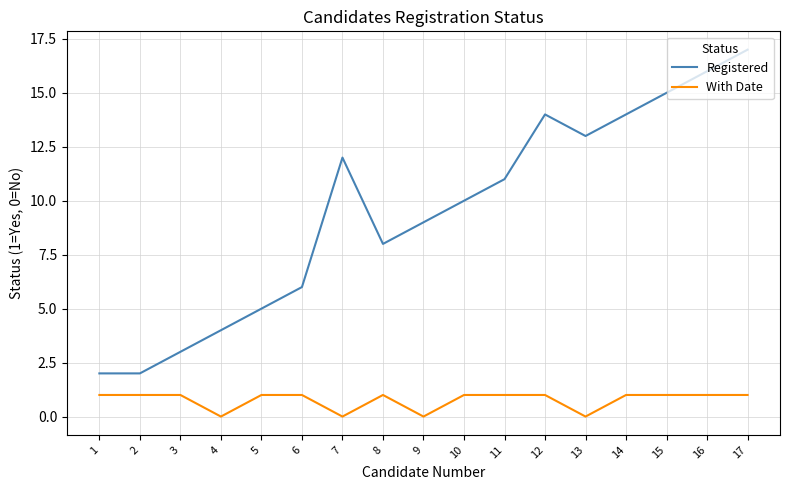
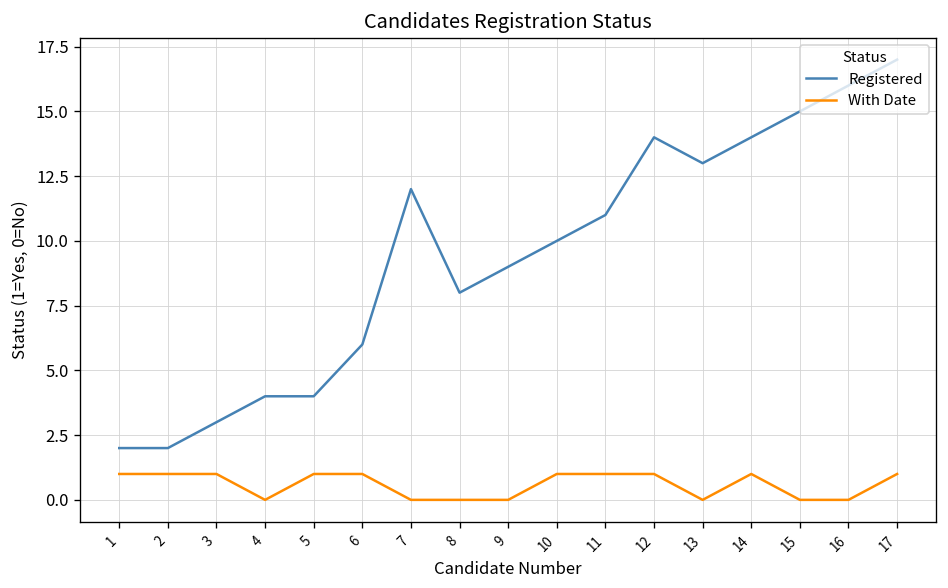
  {
    "Registered": {
      "1": 2,
      "2": 2,
      "3": 3,
      "4": 4,
-     "5": 5,
+     "5": 4,
      "6": 6,
      "7": 12,
      "8": 8,
      "9": 9,
      "10": 10,
      "11": 11,
      "12": 14,
      "13": 13,
      "14": 14
    },
    "With Date": {
      "1": 1,
      "2": 1,
      "3": 1,
      "4": 0,
      "5": 1,
      "6": 1,
      "7": 0,
-     "8": 1,
+     "8": 0,
      "9": 0,
      "10": 1,
      "11": 1,
      "12": 1,
      "13": 0,
      "14": 1,
-     "15": 1,
-     "16": 1,
+     "15": 0,
+     "16": 0,
      "17": 1
    }
  }
